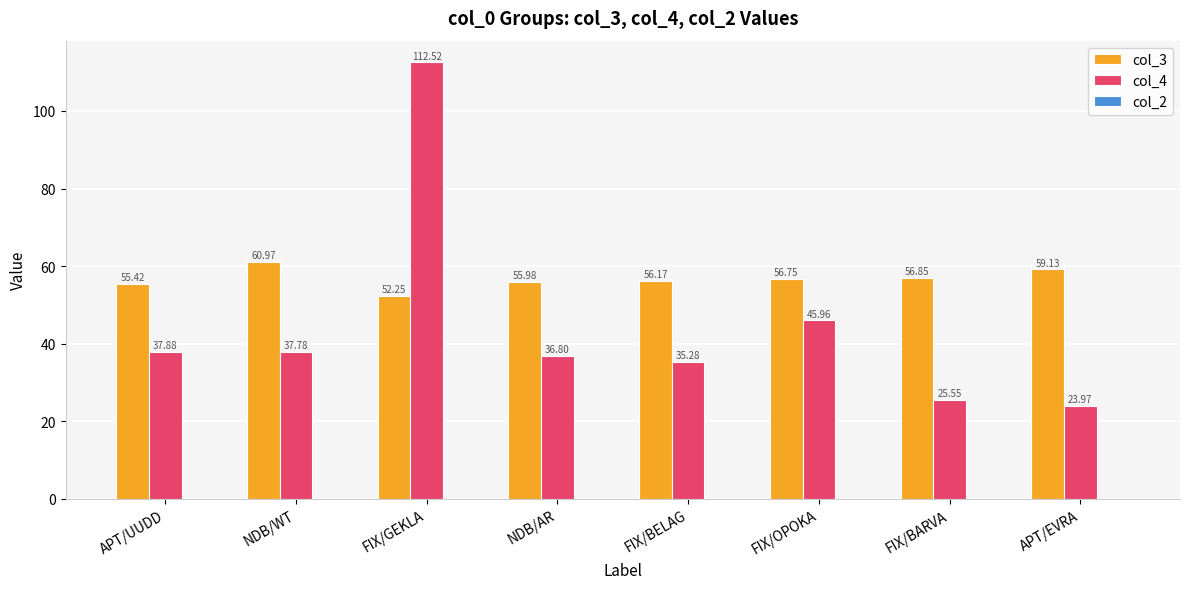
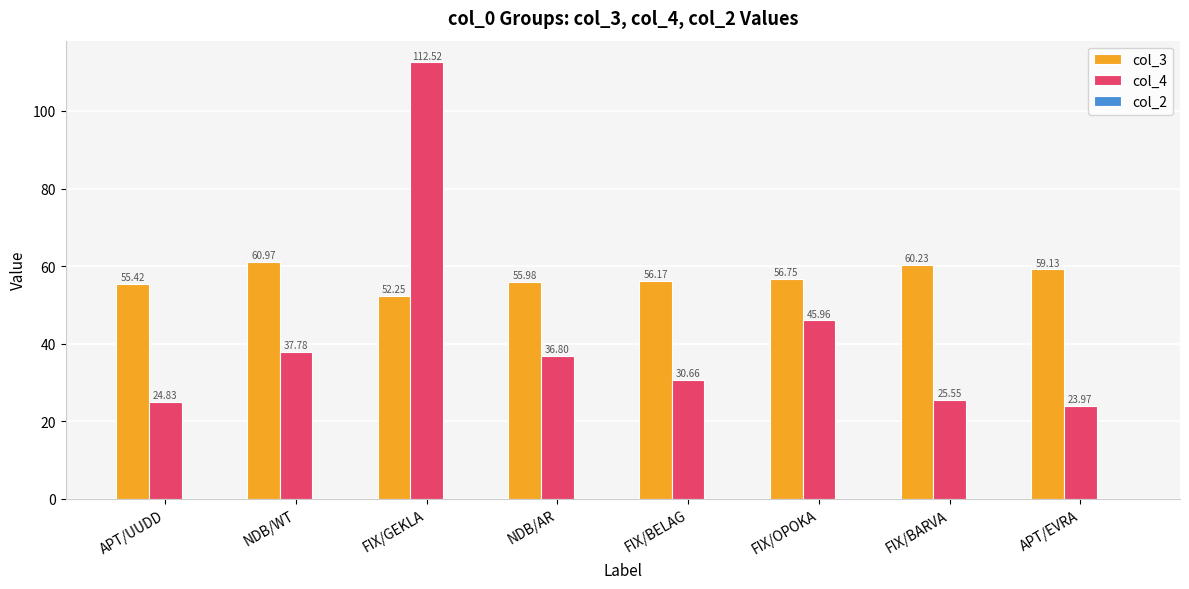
  {
    "col_3": {
      "APT/UUDD": 55.42,
      "NDB/WT": 60.97,
      "FIX/GEKLA": 52.25,
      "NDB/AR": 55.98,
      "FIX/BELAG": 56.17,
      "FIX/OPOKA": 56.75,
-     "FIX/BARVA": 56.85,
+     "FIX/BARVA": 60.23,
      "APT/EVRA": 59.13
    },
    "col_4": {
-     "APT/UUDD": 37.88,
+     "APT/UUDD": 24.83,
      "NDB/WT": 37.78,
      "FIX/GEKLA": 112.52,
      "NDB/AR": 36.80,
-     "FIX/BELAG": 35.28,
+     "FIX/BELAG": 30.66,
      "FIX/OPOKA": 45.96,
      "FIX/BARVA": 25.55,
      "APT/EVRA": 23.97
    },
    "col_2": {
      "APT/UUDD": 0,
      "NDB/WT": 0,
      "FIX/GEKLA": 0,
      "NDB/AR": 0,
      "FIX/BELAG": 0,
      "FIX/OPOKA": 0,
      "FIX/BARVA": 0,
      "APT/EVRA": 0
    }
  }
